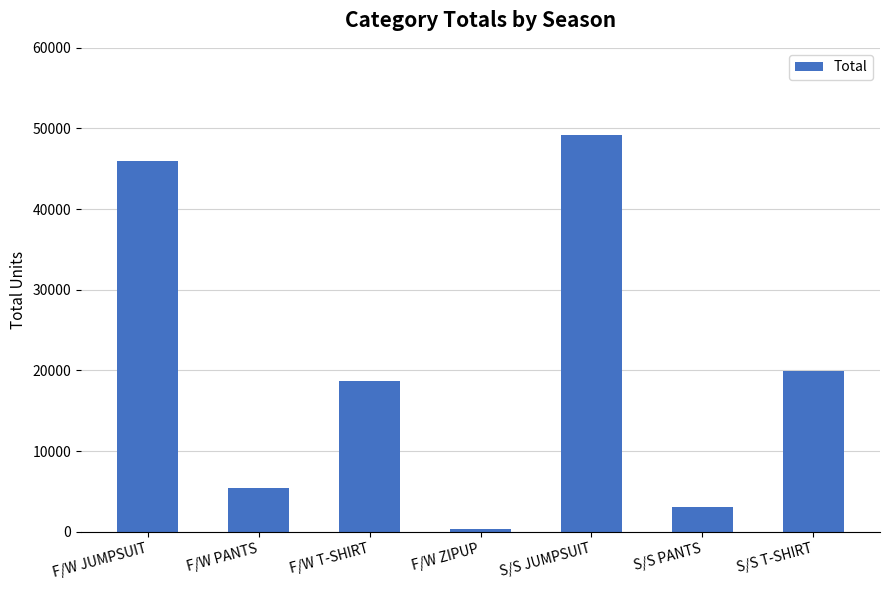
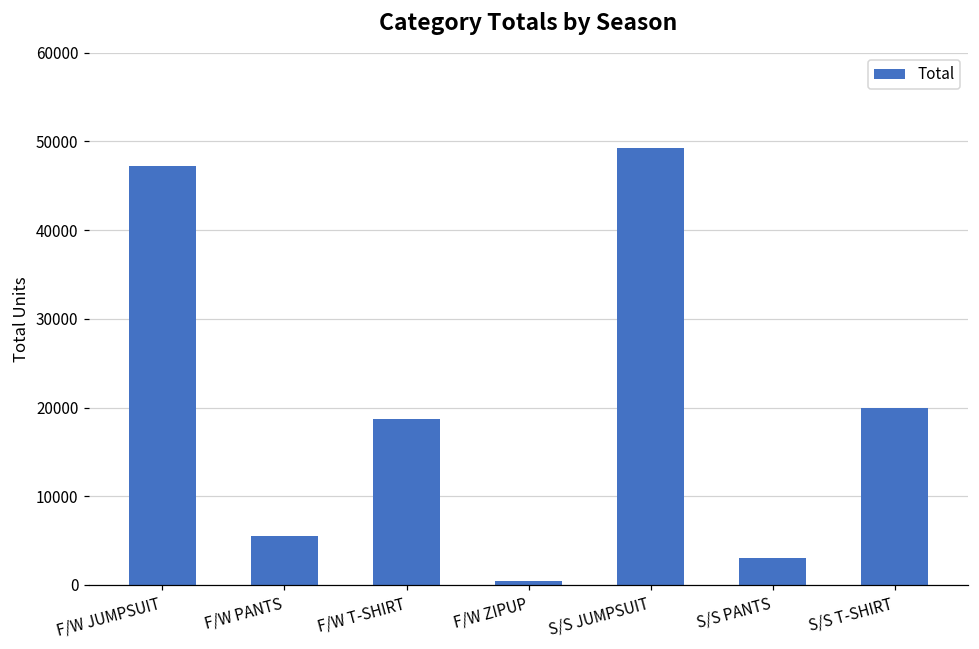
  {
-   "F/W JUMPSUIT": 46000,
+   "F/W JUMPSUIT": 47000,
    "F/W PANTS": 5000,
    "F/W T-SHIRT": 19000,
    "F/W ZIPUP": 0,
    "S/S JUMPSUIT": 49000,
    "S/S PANTS": 3000,
    "S/S T-SHIRT": 20000
  }
